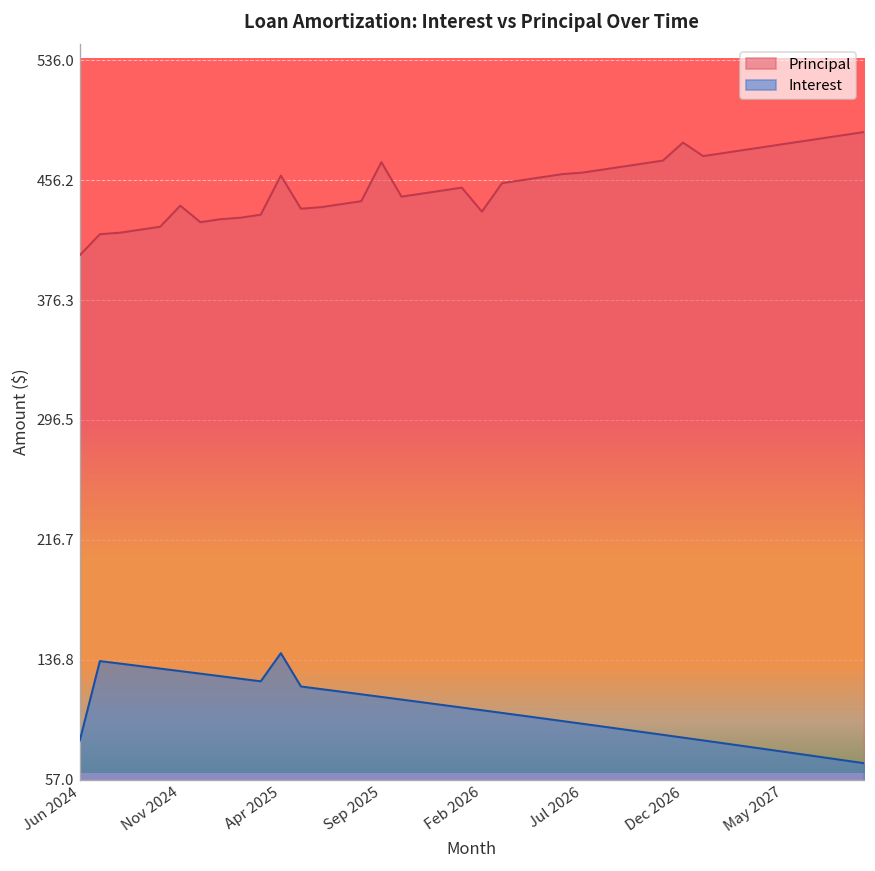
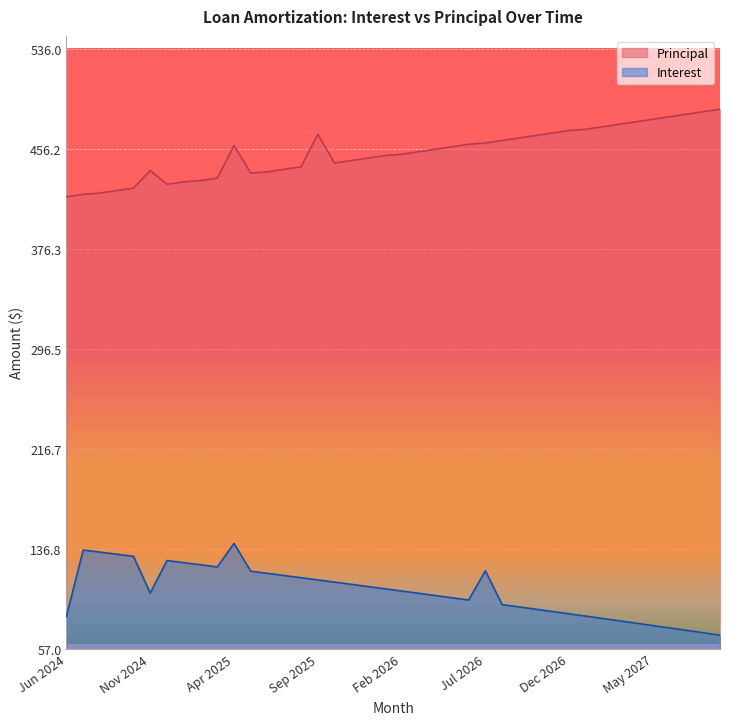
  {
    "Principal": {
-     "Jun 2024": 406,
+     "Jun 2024": 418,
      "Nov 2024": 439,
      "Apr 2025": 459,
      "Sep 2025": 468,
-     "Feb 2026": 435,
+     "Feb 2026": 452,
      "Jul 2026": 461,
-     "Dec 2026": 481,
+     "Dec 2026": 471,
      "May 2027": 480
    },
    "Interest": {
      "Jun 2024": 83,
-     "Nov 2024": 129,
+     "Nov 2024": 102,
      "Apr 2025": 141,
      "Sep 2025": 112,
      "Feb 2026": 103,
-     "Jul 2026": 94,
+     "Jul 2026": 119,
      "Dec 2026": 85,
      "May 2027": 76
    }
  }
